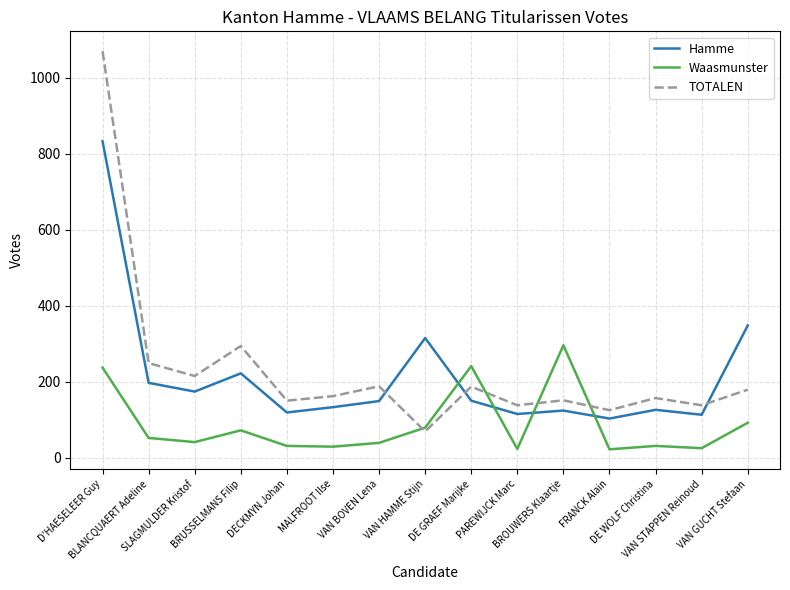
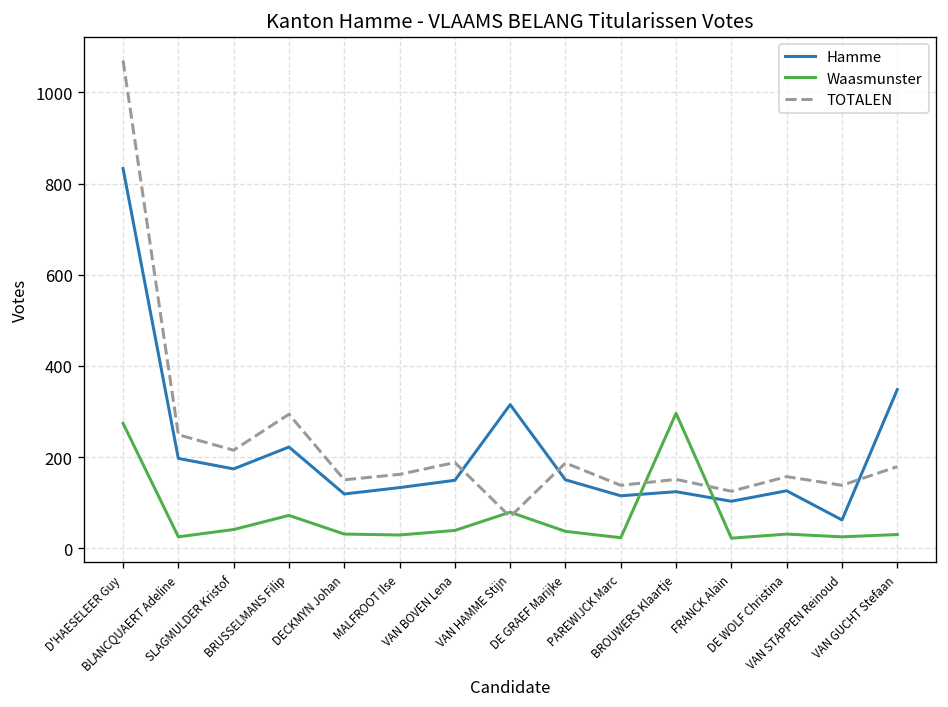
  {
    "Hamme": {
      "D'HAESELEER Guy": 830,
      "BLANCQUAERT Adeline": 200,
      "SLAGMULDER Kristof": 170,
      "BRUSSELMANS Filip": 220,
      "DECKMYN Johan": 120,
      "MALFROOT Ilse": 130,
      "VAN BOVEN Lena": 150,
      "VAN HAMME Stijn": 320,
      "DE GRAEF Marijke": 150,
      "PAREWIJCK Marc": 120,
      "BROUWERS Klaartje": 120,
      "FRANCK Alain": 100,
      "DE WOLF Christina": 130,
-     "VAN STAPPEN Reinoud": 110,
+     "VAN STAPPEN Reinoud": 60,
      "VAN GUCHT Stefaan": 350
    },
    "Waasmunster": {
-     "D'HAESELEER Guy": 240,
-     "BLANCQUAERT Adeline": 50,
+     "D'HAESELEER Guy": 270,
+     "BLANCQUAERT Adeline": 30,
      "SLAGMULDER Kristof": 40,
      "BRUSSELMANS Filip": 70,
      "DECKMYN Johan": 30,
      "MALFROOT Ilse": 30,
      "VAN BOVEN Lena": 40,
      "VAN HAMME Stijn": 80,
-     "DE GRAEF Marijke": 240,
+     "DE GRAEF Marijke": 40,
      "PAREWIJCK Marc": 20,
      "BROUWERS Klaartje": 300,
      "FRANCK Alain": 20,
      "DE WOLF Christina": 30,
      "VAN STAPPEN Reinoud": 30,
-     "VAN GUCHT Stefaan": 90
+     "VAN GUCHT Stefaan": 30
    },
    "TOTALEN": {
      "D'HAESELEER Guy": 1070,
      "BLANCQUAERT Adeline": 250,
      "SLAGMULDER Kristof": 220,
      "BRUSSELMANS Filip": 290,
      "DECKMYN Johan": 150,
      "MALFROOT Ilse": 160,
      "VAN BOVEN Lena": 190,
      "VAN HAMME Stijn": 70,
      "DE GRAEF Marijke": 190,
      "PAREWIJCK Marc": 140,
      "BROUWERS Klaartje": 150,
      "FRANCK Alain": 130,
      "DE WOLF Christina": 160,
      "VAN STAPPEN Reinoud": 140,
      "VAN GUCHT Stefaan": 180
    }
  }
